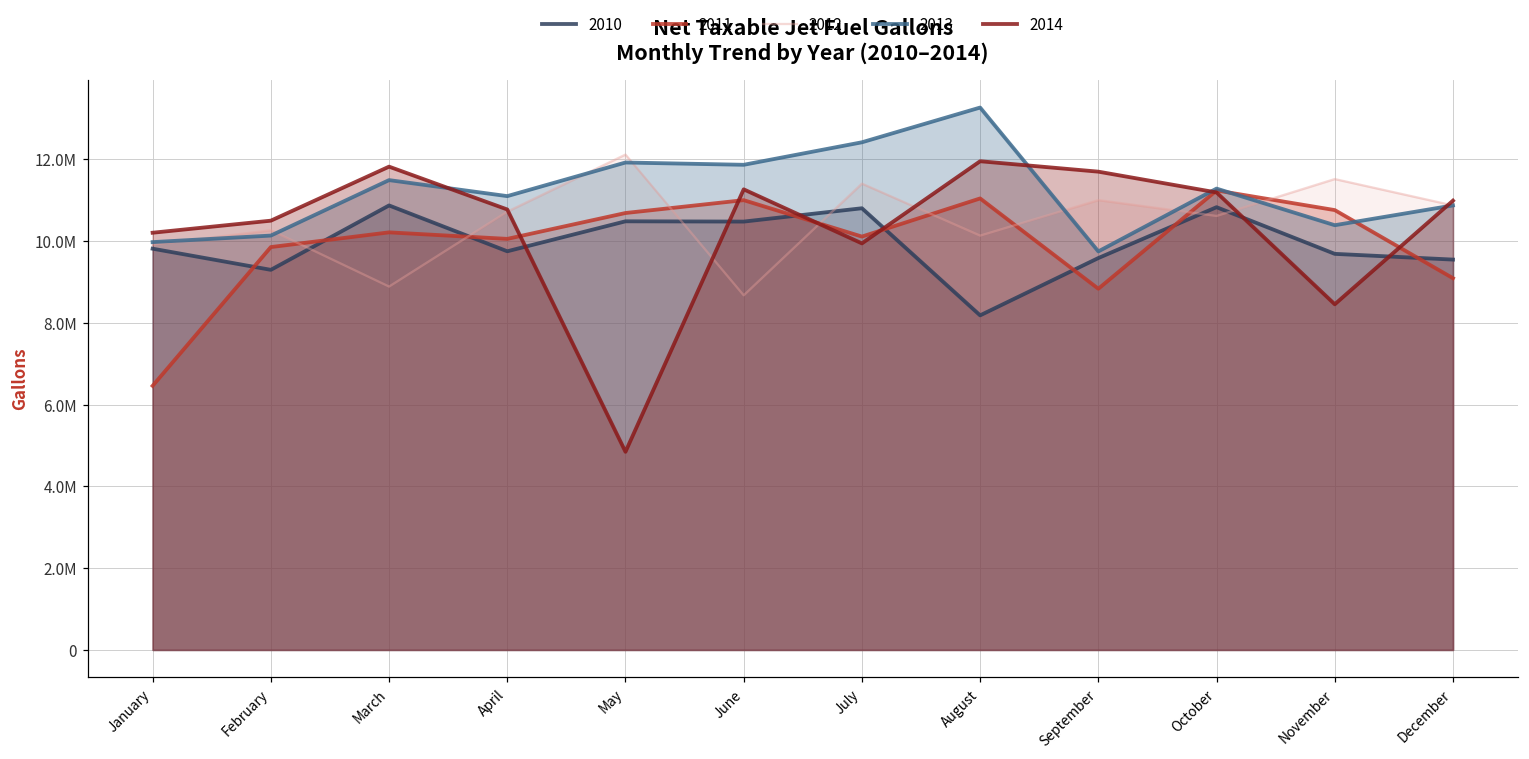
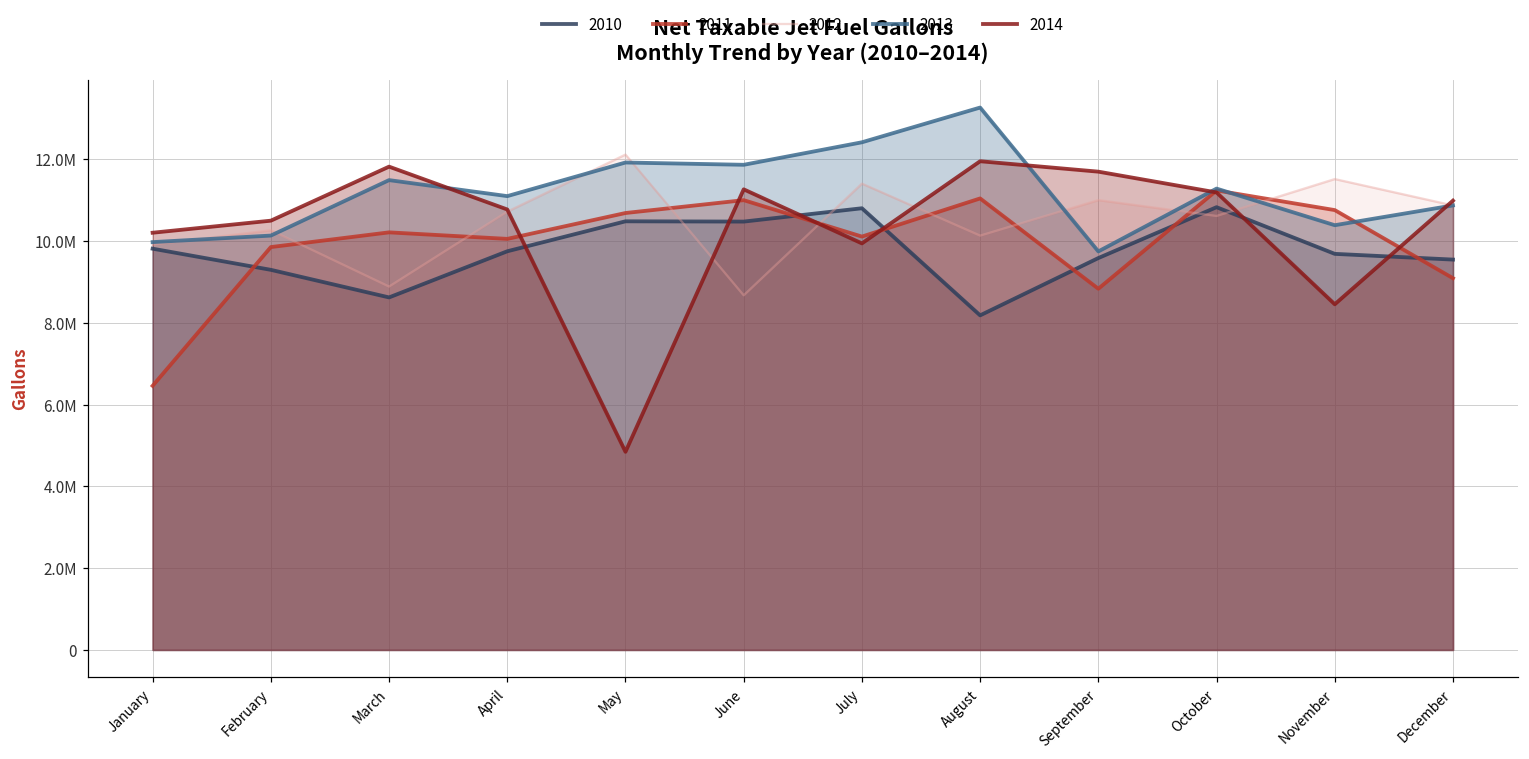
  {
    "2010": {
      "January": 9800000,
      "February": 9300000,
-     "March": 10900000,
+     "March": 8600000,
      "April": 9700000,
      "May": 10500000,
      "June": 10500000,
      "July": 10800000,
      "August": 8200000,
      "September": 9600000,
      "October": 10800000,
      "November": 9700000,
      "December": 9500000
    },
    "2011": {
      "January": 6500000,
      "February": 9900000,
      "March": 10200000,
      "April": 10100000,
      "May": 10700000,
      "June": 11000000,
      "July": 10100000,
      "August": 11000000,
      "September": 8800000,
      "November": 10800000,
      "December": 9100000
    },
    "2012": {
      "February": 10300000,
      "March": 8900000,
      "May": 12100000,
      "June": 8700000,
      "July": 11400000,
      "August": 10100000,
      "September": 11000000,
      "October": 10600000,
      "November": 11500000
    },
    "2013": {
      "February": 10100000,
      "March": 11500000,
      "April": 11100000,
      "May": 11900000,
      "June": 11900000,
      "July": 12400000,
      "August": 13300000,
      "September": 9700000,
      "November": 10400000
    },
    "2014": {
      "January": 10200000,
      "February": 10500000,
      "March": 11800000,
      "May": 4800000,
      "June": 11300000,
      "July": 9900000,
      "August": 11900000,
      "September": 11700000,
      "November": 8500000,
      "December": 11000000
    }
  }
